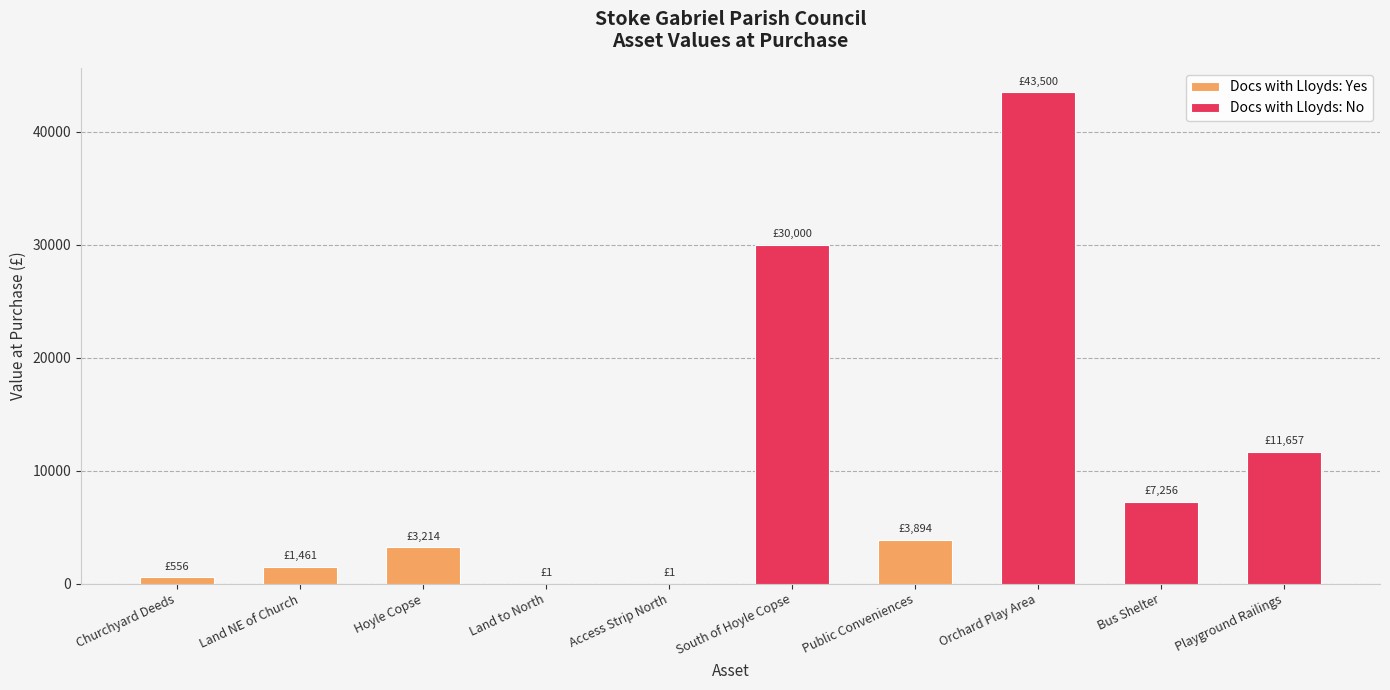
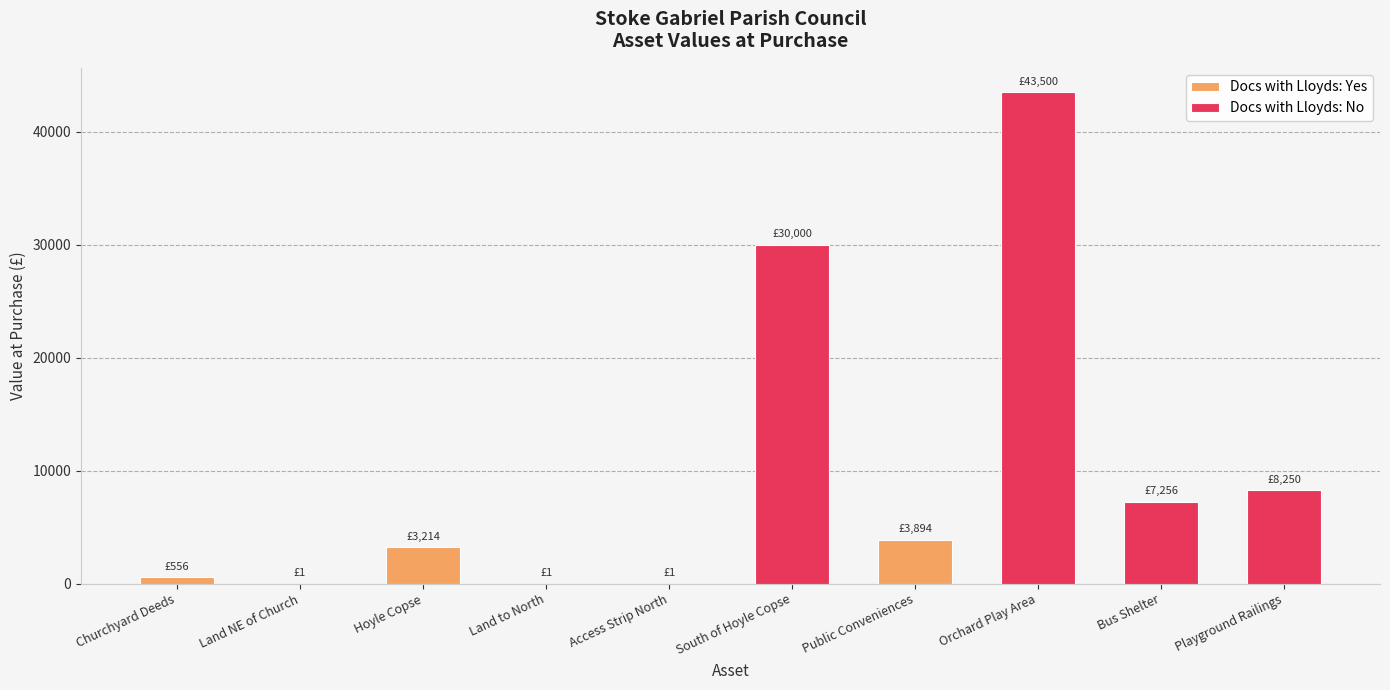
  {
    "Docs with Lloyds: Yes": {
      "Churchyard Deeds": "£556",
-     "Land NE of Church": "£1,461",
+     "Land NE of Church": "£1",
      "Hoyle Copse": "£3,214",
      "Land to North": "£1",
      "Public Conveniences": "£3,894"
    },
    "Docs with Lloyds: No": {
      "Access Strip North": "£1",
      "South of Hoyle Copse": "£30,000",
      "Orchard Play Area": "£43,500",
      "Bus Shelter": "£7,256",
-     "Playground Railings": "£11,657"
+     "Playground Railings": "£8,250"
    }
  }
